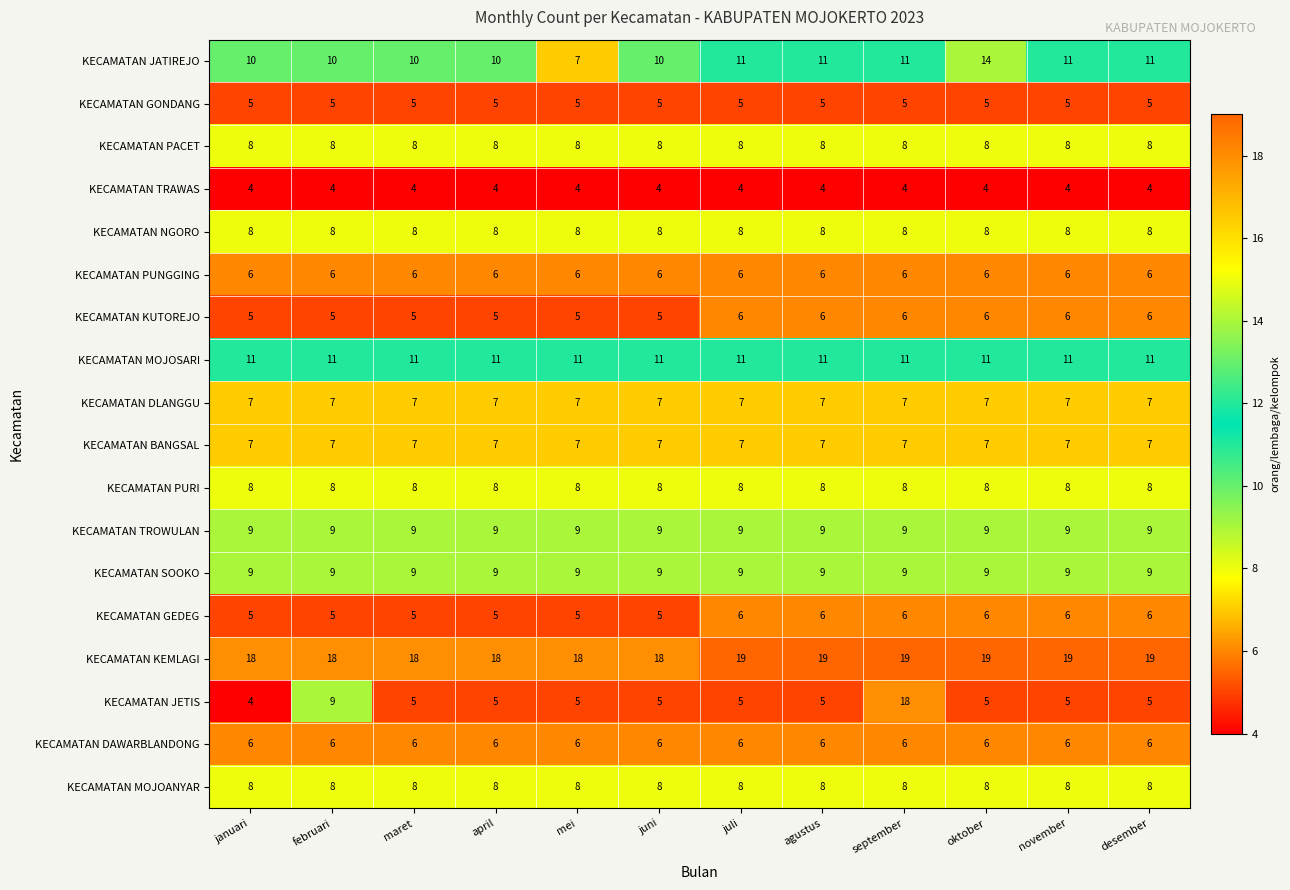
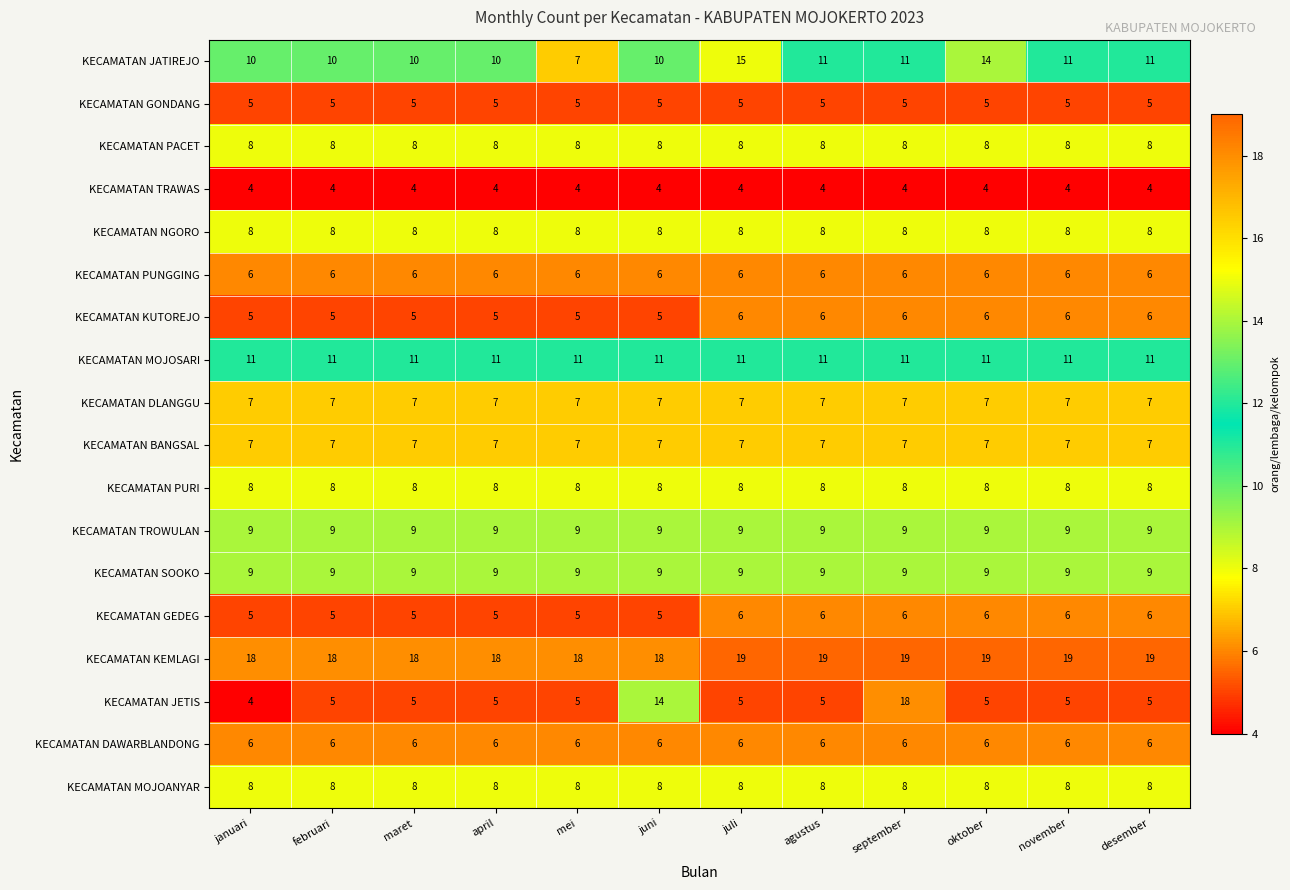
  {
    "KECAMATAN JATIREJO": {
      "januari": 10,
      "februari": 10,
      "maret": 10,
      "april": 10,
      "mei": 7,
      "juni": 10,
-     "juli": 11,
+     "juli": 15,
      "agustus": 11,
      "september": 11,
      "oktober": 14,
      "november": 11,
      "desember": 11
    },
    "KECAMATAN JETIS": {
      "januari": 4,
-     "februari": 9,
+     "februari": 5,
      "maret": 5,
      "april": 5,
      "mei": 5,
-     "juni": 5,
+     "juni": 14,
      "juli": 5,
      "agustus": 5,
      "september": 18,
      "oktober": 5,
      "november": 5,
      "desember": 5
    }
  }
